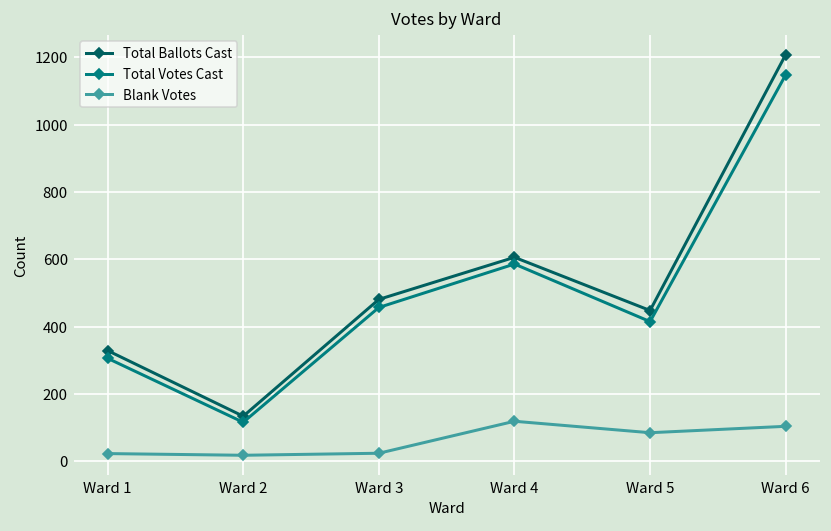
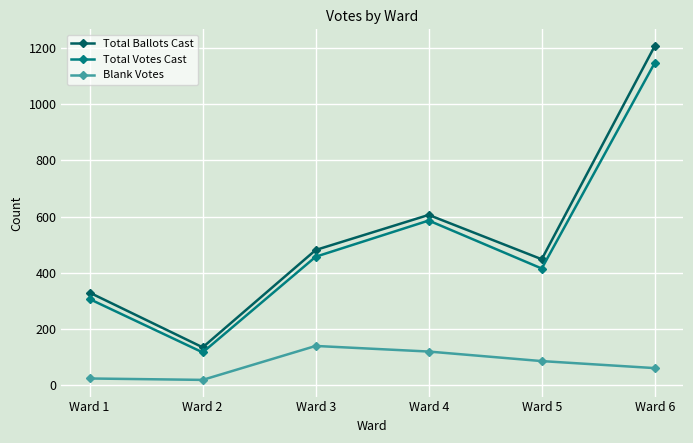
  {
    "Blank Votes": {
      "Ward 1": 20,
      "Ward 2": 20,
-     "Ward 3": 20,
+     "Ward 3": 140,
      "Ward 4": 120,
      "Ward 5": 90,
-     "Ward 6": 100
+     "Ward 6": 60
    }
  }
